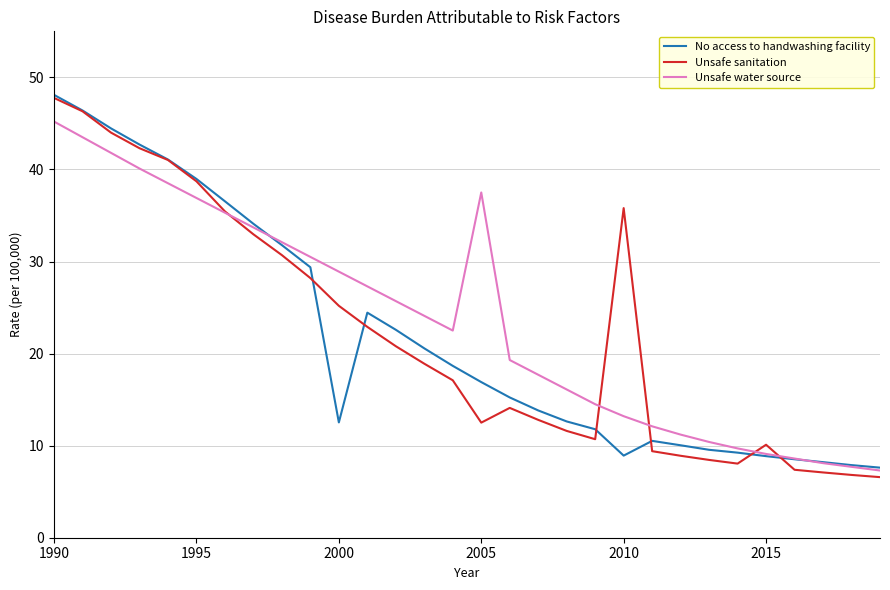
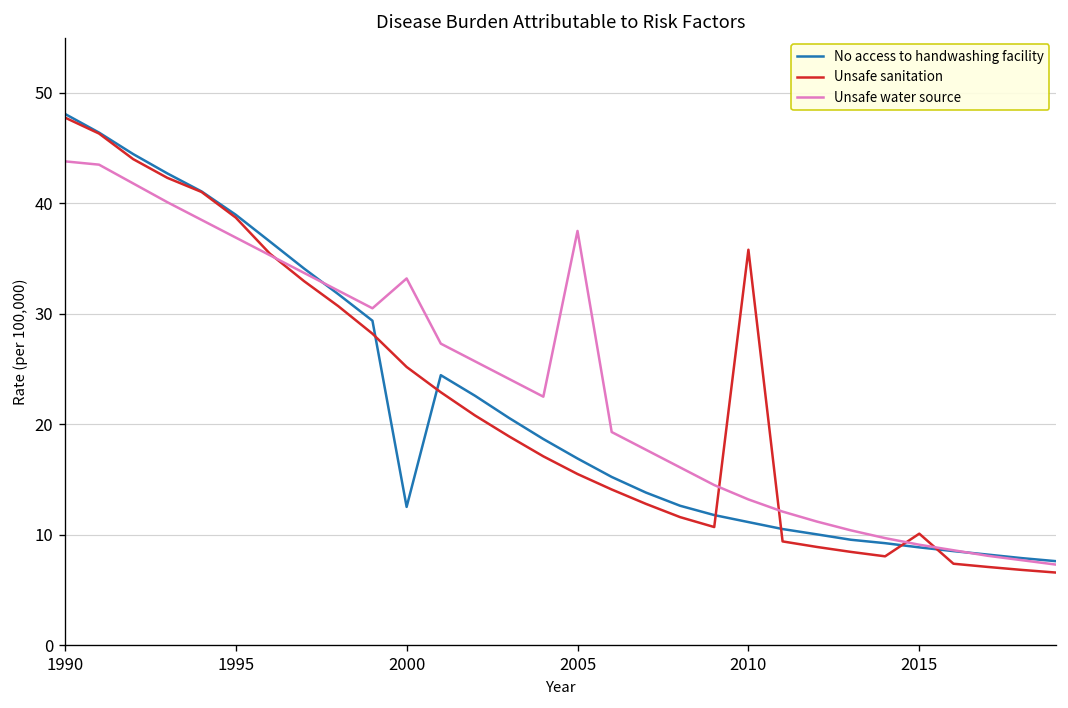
  {
    "No access to handwashing facility": {
      "1990": 48,
      "2000": 13,
      "2005": 17,
-     "2010": 9
+     "2010": 11
    },
    "Unsafe sanitation": {
      "1990": 48,
      "2000": 25,
-     "2005": 13,
+     "2005": 16,
      "2010": 36,
      "2015": 10
    },
    "Unsafe water source": {
-     "1990": 45,
+     "1990": 44,
      "1995": 37,
-     "2000": 29,
+     "2000": 33,
      "2005": 38,
      "2010": 13
    }
  }
